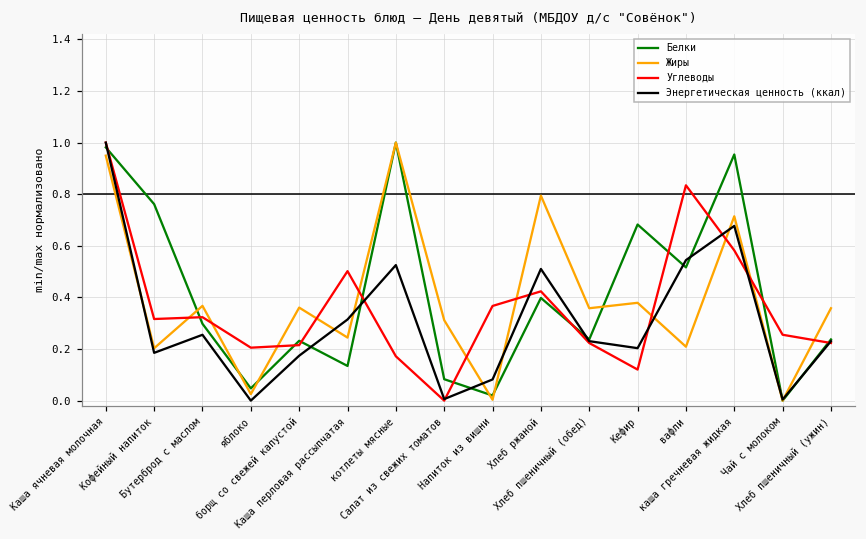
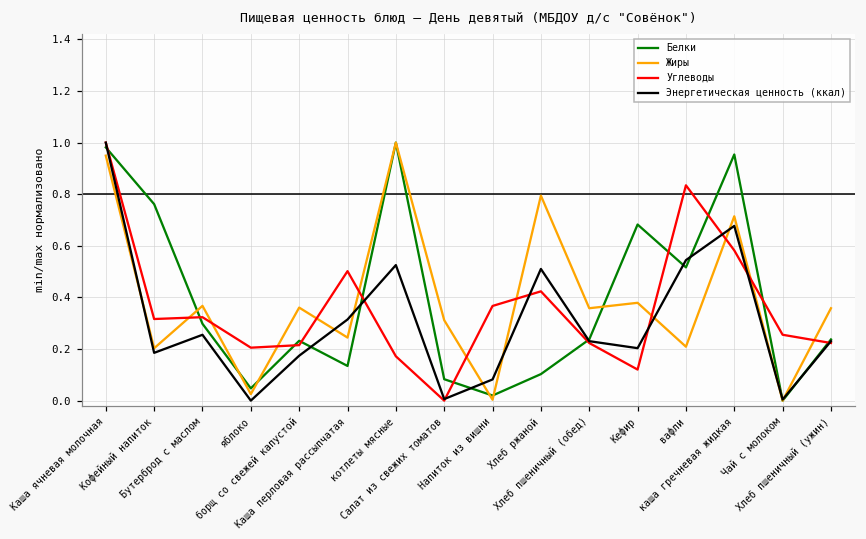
  {
    "Белки": {
      "Каша ячневая молочная": 0.98,
      "Кофейный напиток": 0.76,
      "Бутерброд с маслом": 0.30,
      "яблоко": 0.05,
      "борщ со свежей капустой": 0.23,
      "Каша перловая рассыпчатая": 0.13,
      "Салат из свежих томатов": 0.08,
      "Напиток из вишни": 0.02,
-     "Хлеб ржаной": 0.40,
+     "Хлеб ржаной": 0.10,
      "Кефир": 0.68,
      "вафли": 0.52,
      "каша гречневая жидкая": 0.95
    },
    "Жиры": {
      "Каша ячневая молочная": 0.95,
      "Кофейный напиток": 0.20,
      "Бутерброд с маслом": 0.37,
      "яблоко": 0.03,
      "борщ со свежей капустой": 0.36,
      "Каша перловая рассыпчатая": 0.24,
      "Салат из свежих томатов": 0.31,
      "Напиток из вишни": 0.00,
      "Хлеб ржаной": 0.79,
      "Хлеб пшеничный (обед)": 0.36,
      "Кефир": 0.38,
      "вафли": 0.21,
      "каша гречневая жидкая": 0.71,
      "Хлеб пшеничный (ужин)": 0.36
    },
    "Углеводы": {
      "Кофейный напиток": 0.32,
      "Бутерброд с маслом": 0.32,
      "яблоко": 0.21,
      "борщ со свежей капустой": 0.22,
      "Каша перловая рассыпчатая": 0.50,
      "котлеты мясные": 0.17,
      "Напиток из вишни": 0.37,
      "Хлеб ржаной": 0.42,
      "Кефир": 0.12,
      "вафли": 0.83,
      "каша гречневая жидкая": 0.58,
      "Чай с молоком": 0.26
    },
    "Энергетическая ценность (ккал)": {
      "Кофейный напиток": 0.19,
      "Бутерброд с маслом": 0.26,
      "яблоко": 0.00,
      "борщ со свежей капустой": 0.17,
      "Каша перловая рассыпчатая": 0.31,
      "котлеты мясные": 0.53,
      "Напиток из вишни": 0.08,
      "Хлеб ржаной": 0.51,
      "Кефир": 0.20,
      "вафли": 0.54,
      "каша гречневая жидкая": 0.68
    }
  }
